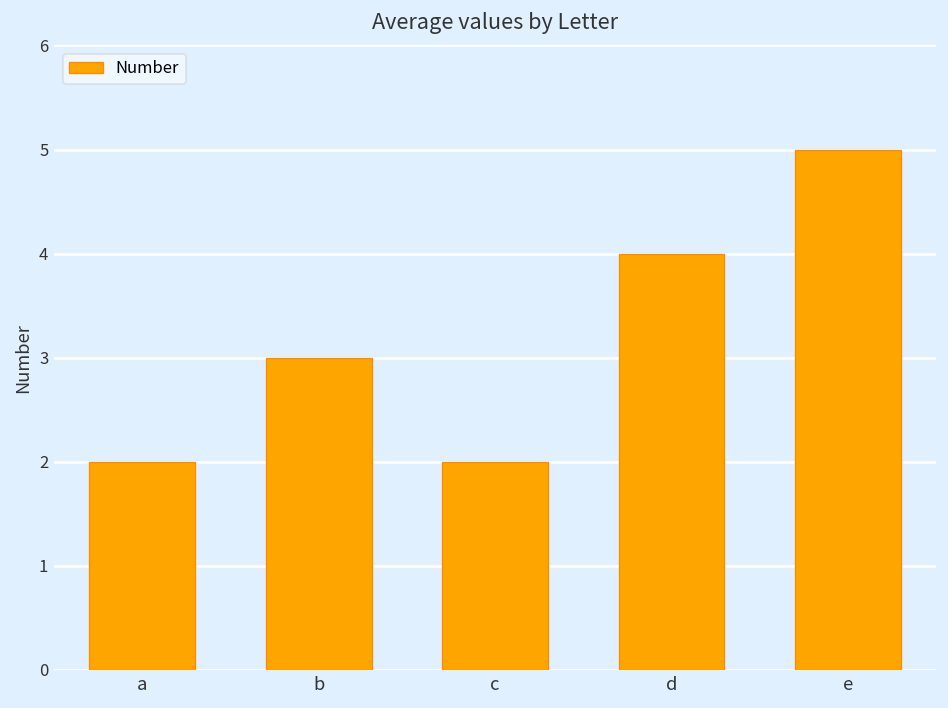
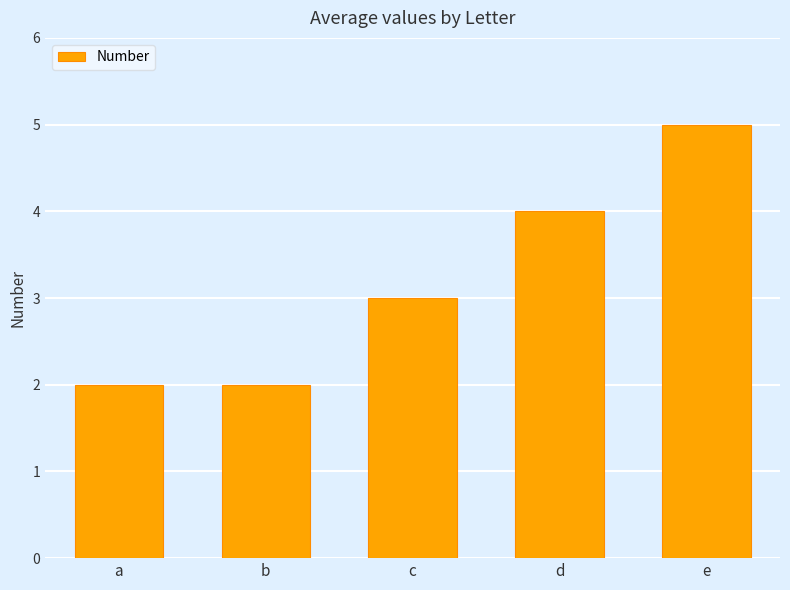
  {
    "a": 2,
-   "b": 3,
-   "c": 2,
+   "b": 2,
+   "c": 3,
    "d": 4,
    "e": 5
  }
